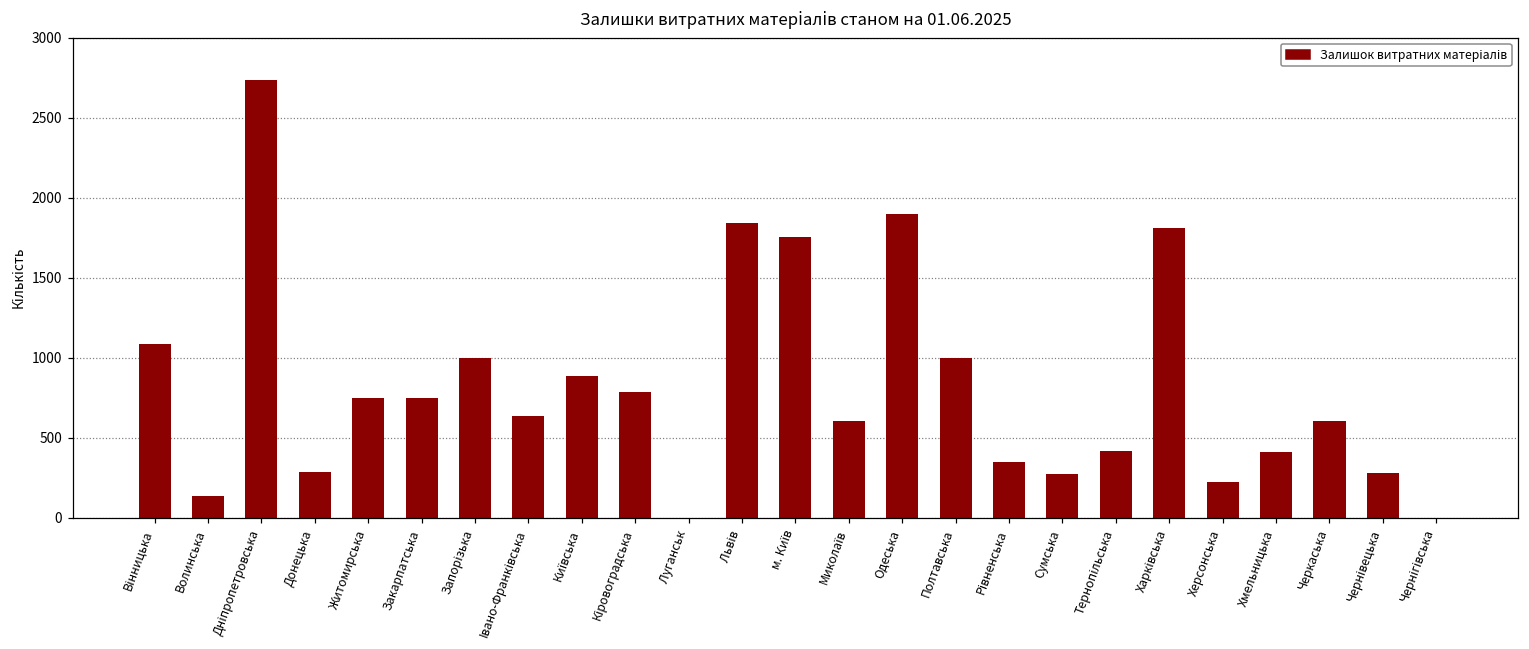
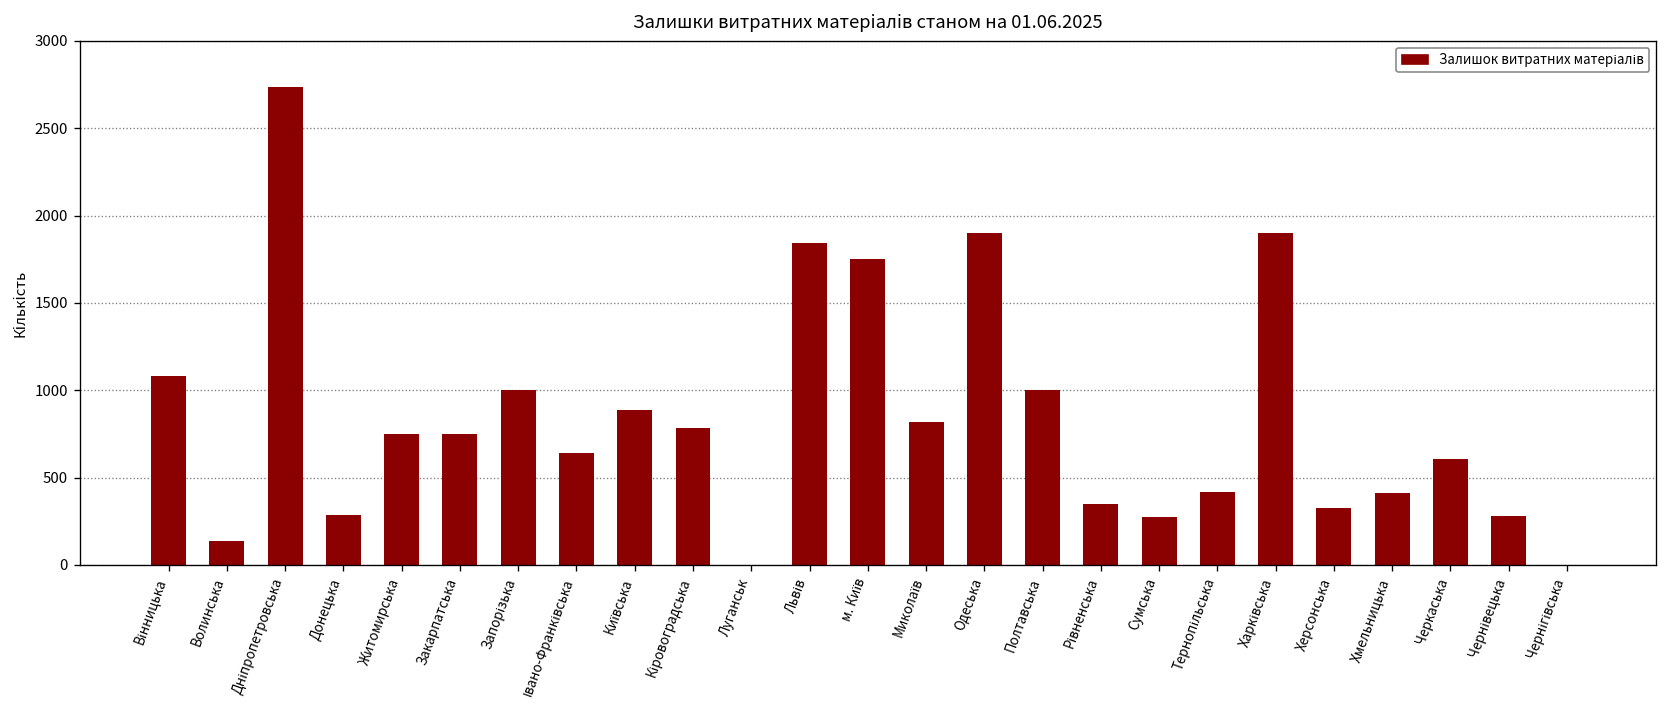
  {
    "Вінницька": 1080,
    "Волинська": 140,
    "Дніпропетровська": 2740,
    "Донецька": 290,
    "Житомирська": 750,
    "Закарпатська": 750,
    "Запорізька": 1000,
    "Івано-Франківська": 640,
    "Київська": 890,
    "Кіровоградська": 790,
    "Луганськ": 0,
    "Львів": 1840,
    "м. Київ": 1750,
-   "Миколаїв": 610,
+   "Миколаїв": 820,
    "Одеська": 1900,
    "Полтавська": 1000,
    "Рівненська": 350,
    "Сумська": 280,
    "Тернопільська": 420,
-   "Харківська": 1810,
-   "Херсонська": 220,
+   "Харківська": 1900,
+   "Херсонська": 330,
    "Хмельницька": 410,
    "Черкаська": 610,
    "Чернівецька": 280,
    "Чернігівська": 0
  }
